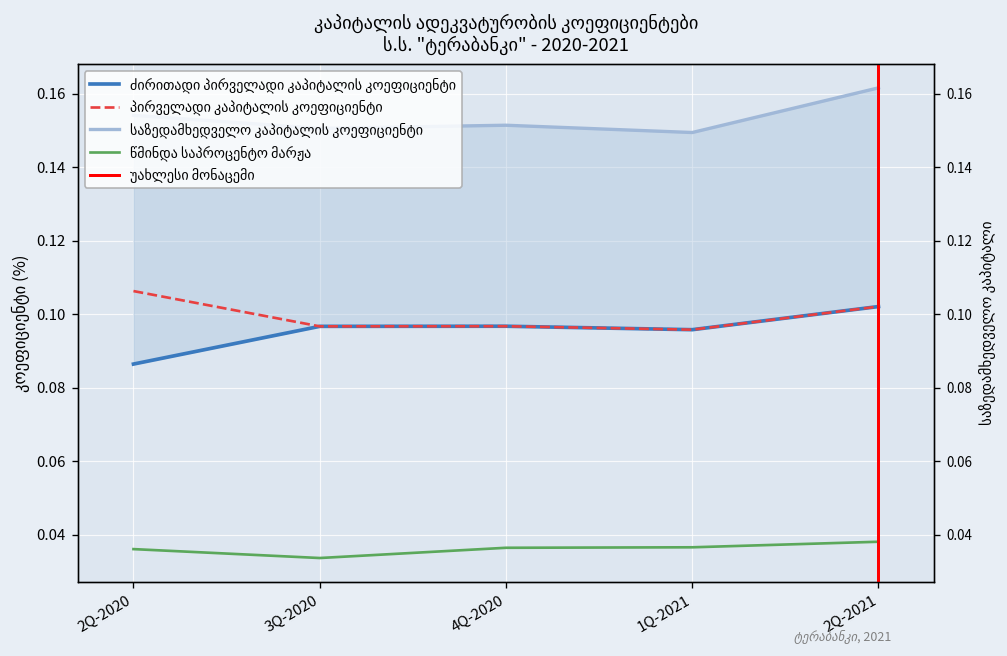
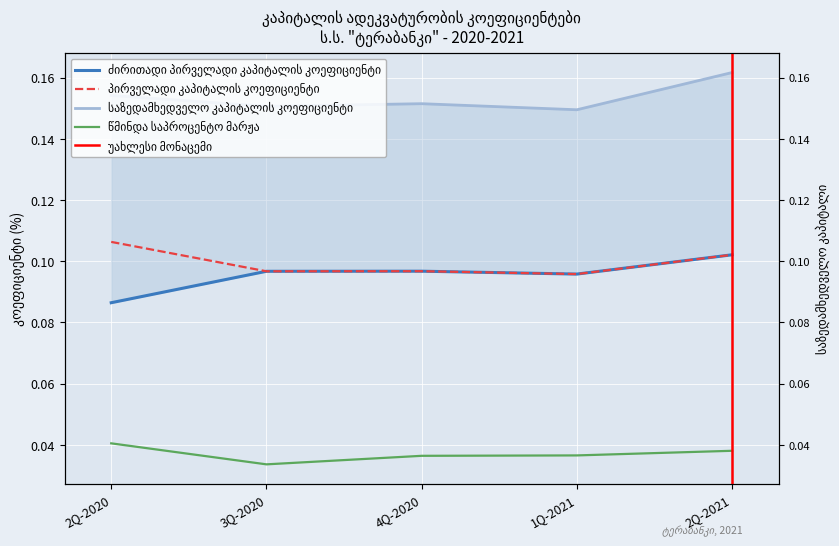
  {
    "ძირითადი პირველადი კაპიტალის კოეფიციენტი": {
      "2Q-2020": 0.086
    },
    "პირველადი კაპიტალის კოეფიციენტი": {
      "2Q-2020": 0.106
    },
    "საზედამხედველო კაპიტალის კოეფიციენტი": {
      "4Q-2020": 0.151,
      "1Q-2021": 0.149,
      "2Q-2021": 0.162
    },
    "წმინდა საპროცენტო მარჟა": {
-     "2Q-2020": 0.036,
+     "2Q-2020": 0.041,
      "3Q-2020": 0.034,
      "4Q-2020": 0.036,
      "1Q-2021": 0.037,
      "2Q-2021": 0.038
    }
  }
